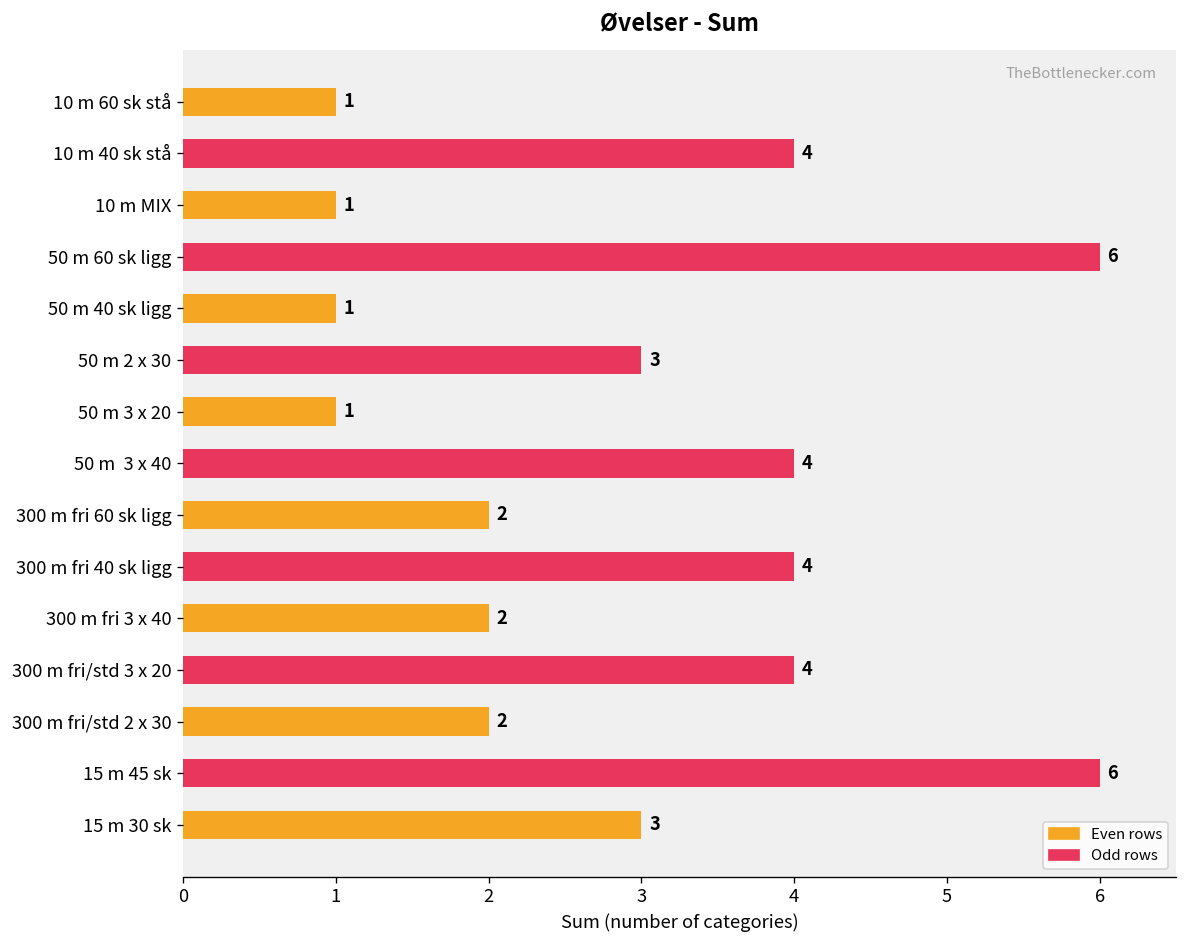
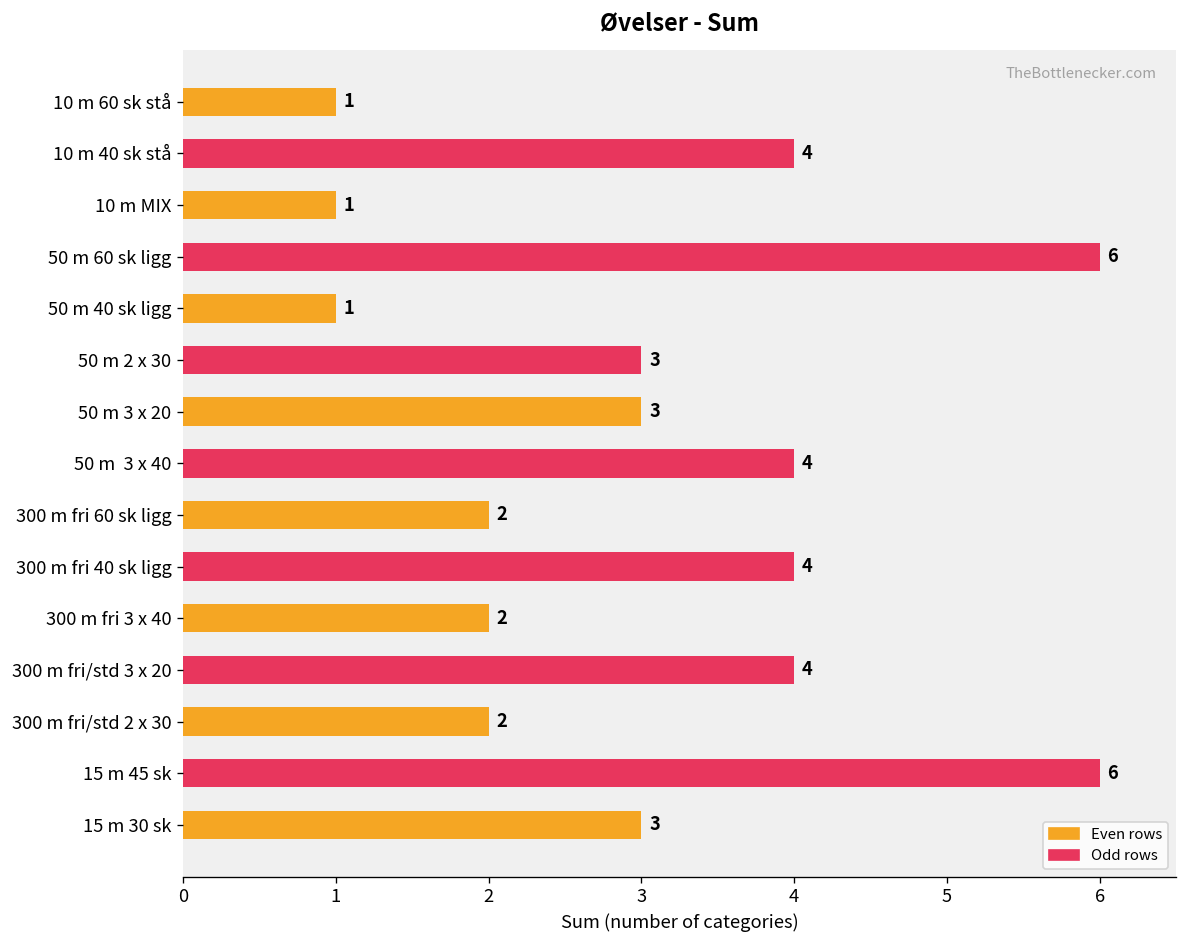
  {
    "10 m 60 sk stå": 1,
    "10 m 40 sk stå": 4,
    "10 m MIX": 1,
    "50 m 60 sk ligg": 6,
    "50 m 40 sk ligg": 1,
    "50 m 2 x 30": 3,
-   "50 m 3 x 20": 1,
+   "50 m 3 x 20": 3,
    "50 m 3 x 40": 4,
    "300 m fri 60 sk ligg": 2,
    "300 m fri 40 sk ligg": 4,
    "300 m fri 3 x 40": 2,
    "300 m fri/std 3 x 20": 4,
    "300 m fri/std 2 x 30": 2,
    "15 m 45 sk": 6,
    "15 m 30 sk": 3
  }
